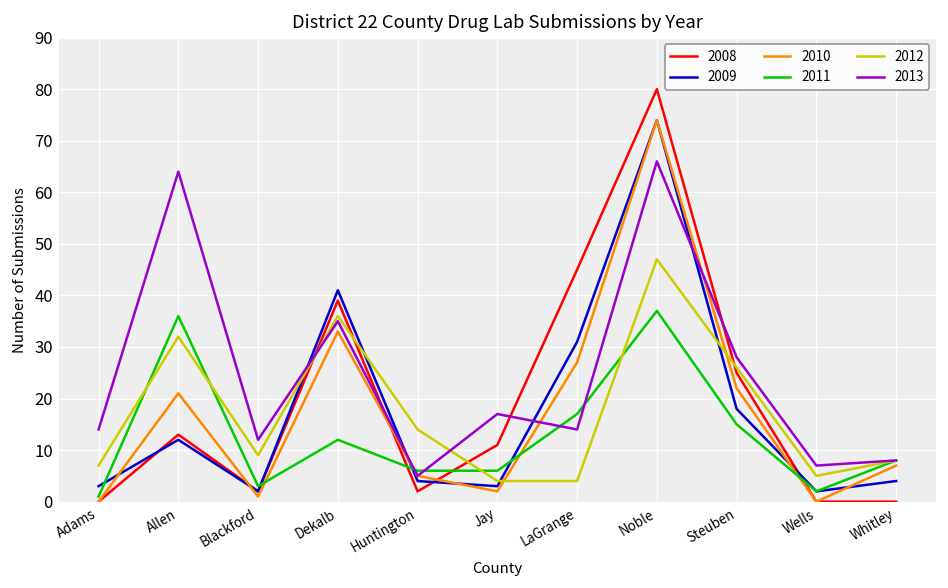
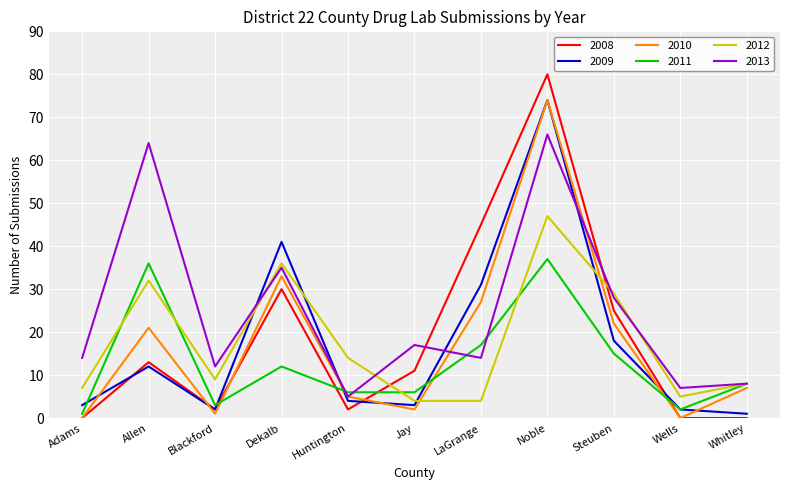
  {
    "2008": {
      "Allen": 13,
-     "Dekalb": 39,
+     "Dekalb": 30,
      "Huntington": 2,
      "Jay": 11,
      "LaGrange": 45,
      "Noble": 80,
      "Steuben": 25,
      "Whitley": 0
    },
    "2009": {
      "Adams": 3,
      "Allen": 12,
      "Dekalb": 41,
      "Huntington": 4,
      "Jay": 3,
      "LaGrange": 31,
      "Steuben": 18,
-     "Whitley": 4
+     "Whitley": 1
    },
    "2010": {
      "Allen": 21,
      "Blackford": 1,
      "Dekalb": 33,
      "Jay": 2,
      "LaGrange": 27,
      "Steuben": 22,
      "Whitley": 7
    },
    "2011": {
      "Adams": 1,
      "Allen": 36,
      "Blackford": 3,
      "Dekalb": 12,
      "Huntington": 6,
      "Jay": 6,
      "LaGrange": 17,
      "Noble": 37,
      "Steuben": 15
    },
    "2012": {
      "Adams": 7,
      "Allen": 32,
      "Blackford": 9,
      "Dekalb": 36,
      "Huntington": 14,
      "Jay": 4,
      "LaGrange": 4,
      "Noble": 47,
-     "Steuben": 26,
+     "Steuben": 29,
      "Wells": 5
    },
    "2013": {
      "Adams": 14,
      "Allen": 64,
      "Blackford": 12,
      "Dekalb": 35,
      "Jay": 17,
      "LaGrange": 14,
      "Noble": 66,
      "Steuben": 28,
      "Wells": 7
    }
  }
